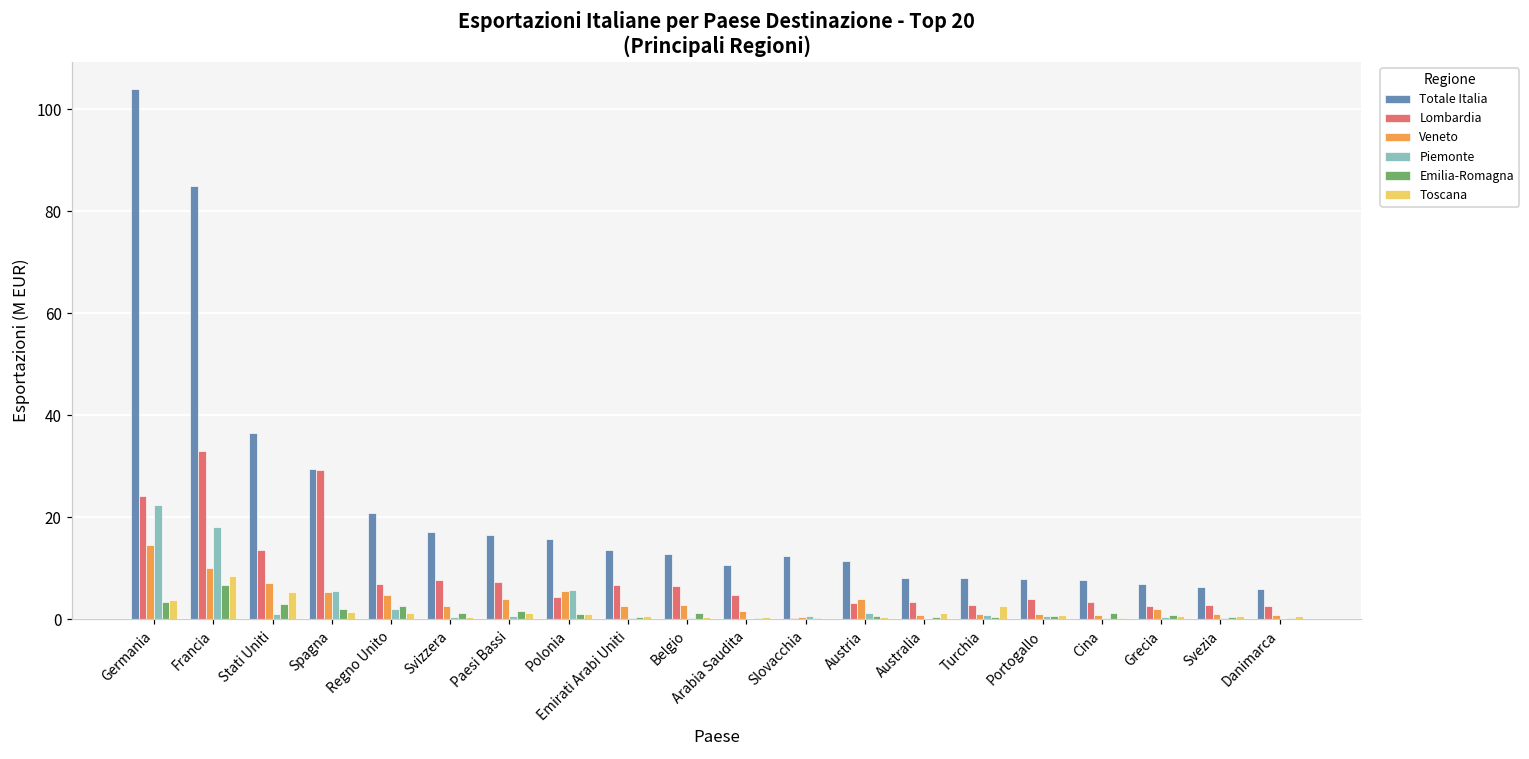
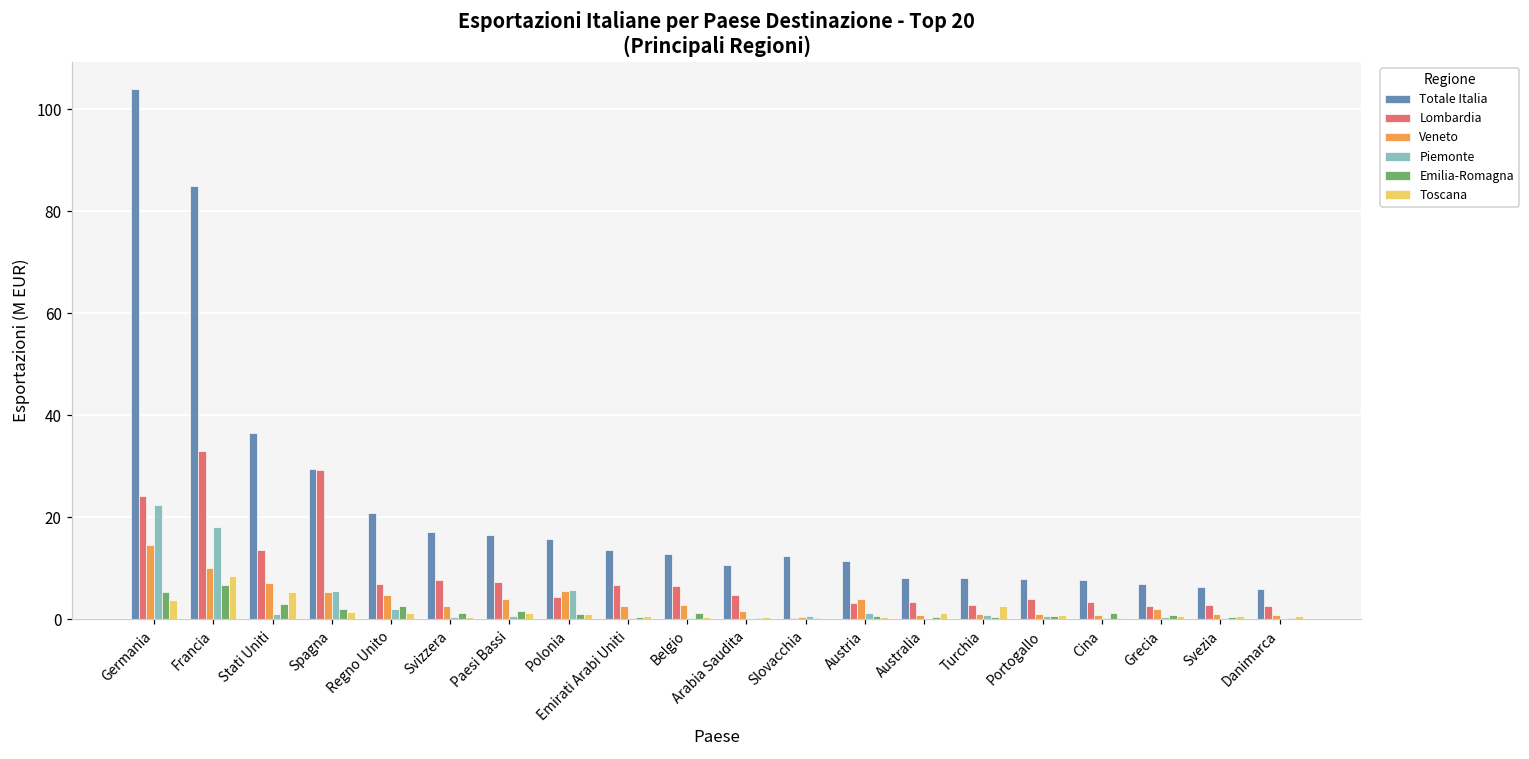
  {
    "Totale Italia": {
      "Germania": 104,
      "Francia": 85,
      "Stati Uniti": 37,
      "Spagna": 29,
      "Regno Unito": 21,
      "Svizzera": 17,
      "Paesi Bassi": 16,
      "Polonia": 16,
      "Emirati Arabi Uniti": 13,
      "Belgio": 13,
      "Arabia Saudita": 11,
      "Slovacchia": 12,
      "Austria": 11,
      "Australia": 8,
      "Turchia": 8,
      "Portogallo": 8,
      "Cina": 8,
      "Grecia": 7,
      "Svezia": 6,
      "Danimarca": 6
    },
    "Lombardia": {
      "Germania": 24,
      "Francia": 33,
      "Stati Uniti": 14,
      "Spagna": 29,
      "Regno Unito": 7,
      "Svizzera": 8,
      "Paesi Bassi": 7,
      "Polonia": 4,
      "Emirati Arabi Uniti": 7,
      "Belgio": 6,
      "Arabia Saudita": 5,
      "Austria": 3,
      "Australia": 3,
      "Turchia": 3,
      "Portogallo": 4,
      "Cina": 3,
      "Grecia": 2,
      "Svezia": 3,
      "Danimarca": 2
    },
    "Veneto": {
      "Germania": 15,
      "Francia": 10,
      "Stati Uniti": 7,
      "Spagna": 5,
      "Regno Unito": 5,
      "Svizzera": 3,
      "Paesi Bassi": 4,
      "Polonia": 6,
      "Emirati Arabi Uniti": 3,
      "Belgio": 3,
      "Arabia Saudita": 2,
      "Austria": 4,
      "Australia": 1,
      "Turchia": 1,
      "Portogallo": 1,
      "Cina": 1,
      "Grecia": 2,
      "Svezia": 1,
      "Danimarca": 1
    },
    "Piemonte": {
      "Germania": 22,
      "Francia": 18,
      "Stati Uniti": 1,
      "Spagna": 6,
      "Regno Unito": 2,
      "Paesi Bassi": 1,
      "Polonia": 6,
      "Slovacchia": 1,
      "Austria": 1,
      "Turchia": 1,
      "Portogallo": 1
    },
    "Emilia-Romagna": {
-     "Germania": 3,
+     "Germania": 5,
      "Francia": 7,
      "Stati Uniti": 3,
      "Spagna": 2,
      "Regno Unito": 2,
      "Svizzera": 1,
      "Paesi Bassi": 1,
      "Polonia": 1,
      "Belgio": 1,
      "Austria": 1,
      "Portogallo": 1,
      "Cina": 1,
      "Grecia": 1
    },
    "Toscana": {
      "Germania": 4,
      "Francia": 8,
      "Stati Uniti": 5,
      "Spagna": 1,
      "Regno Unito": 1,
      "Paesi Bassi": 1,
      "Polonia": 1,
      "Emirati Arabi Uniti": 1,
      "Australia": 1,
      "Turchia": 3,
      "Portogallo": 1,
      "Grecia": 1,
      "Svezia": 1,
      "Danimarca": 1
    }
  }
